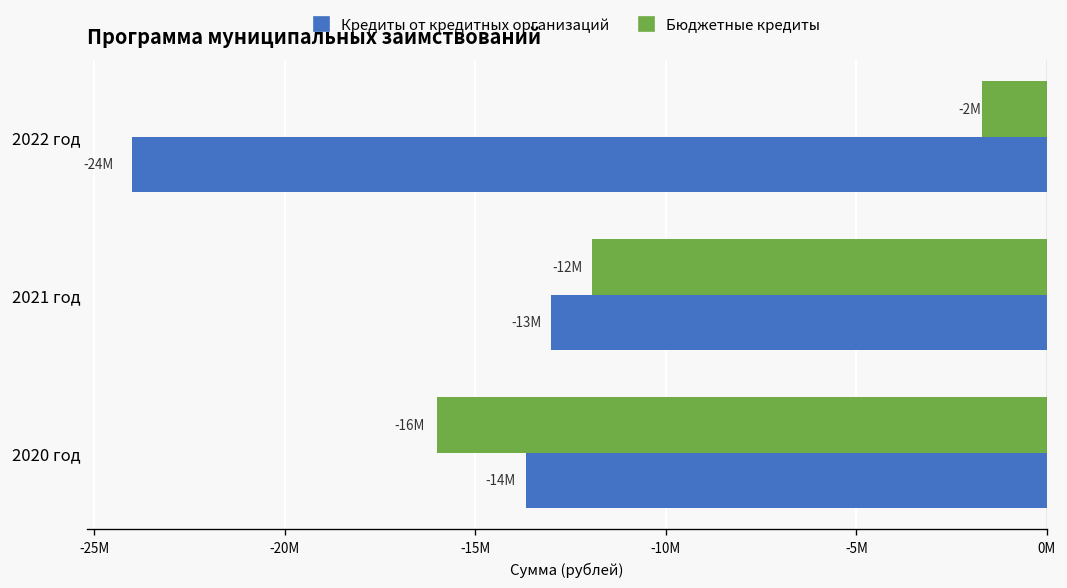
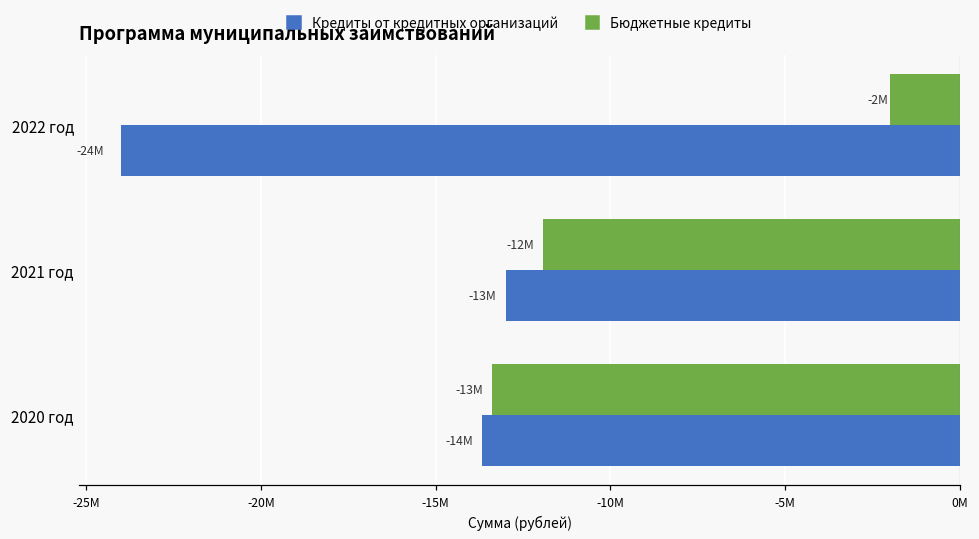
  {
    "Кредиты от кредитных организаций": {
      "2022 год": "-24M",
      "2021 год": "-13M",
      "2020 год": "-14M"
    },
    "Бюджетные кредиты": {
-     "2022 год": "-1700000",
+     "2022 год": "-2000000",
      "2021 год": "-12M",
-     "2020 год": "-16M"
+     "2020 год": "-13M"
    }
  }
